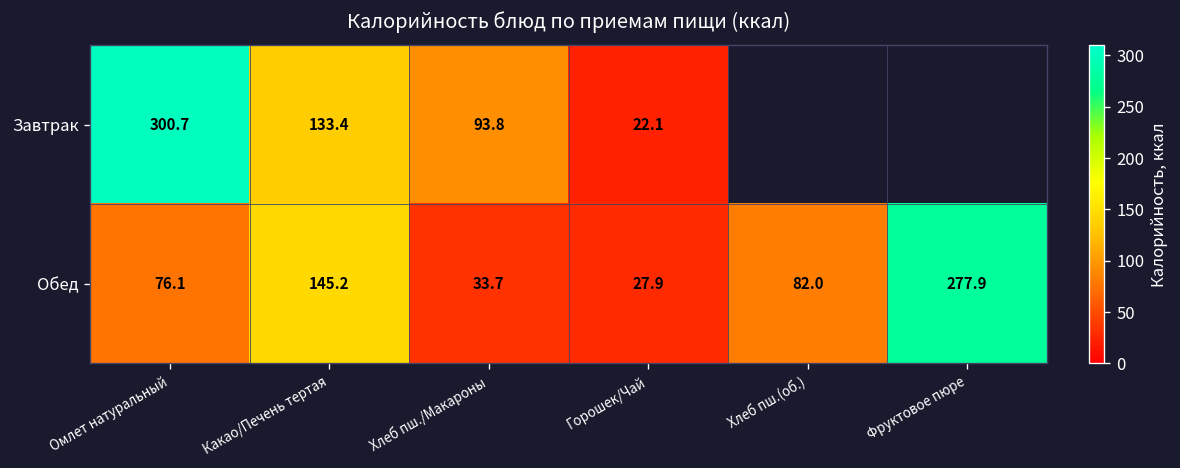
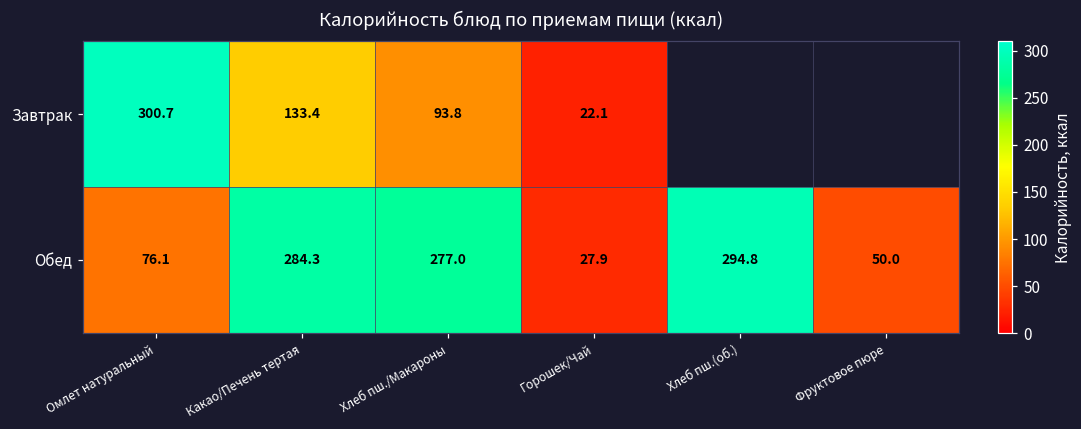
  {
    "Завтрак": {
      "Омлет натуральный": 300.7,
      "Какао/Печень тертая": 133.4,
      "Хлеб пш./Макароны": 93.8,
      "Горошек/Чай": 22.1
    },
    "Обед": {
      "Омлет натуральный": 76.1,
-     "Какао/Печень тертая": 145.2,
-     "Хлеб пш./Макароны": 33.7,
+     "Какао/Печень тертая": 284.3,
+     "Хлеб пш./Макароны": 277.0,
      "Горошек/Чай": 27.9,
-     "Хлеб пш.(об.)": 82.0,
-     "Фруктовое пюре": 277.9
+     "Хлеб пш.(об.)": 294.8,
+     "Фруктовое пюре": 50.0
    }
  }
